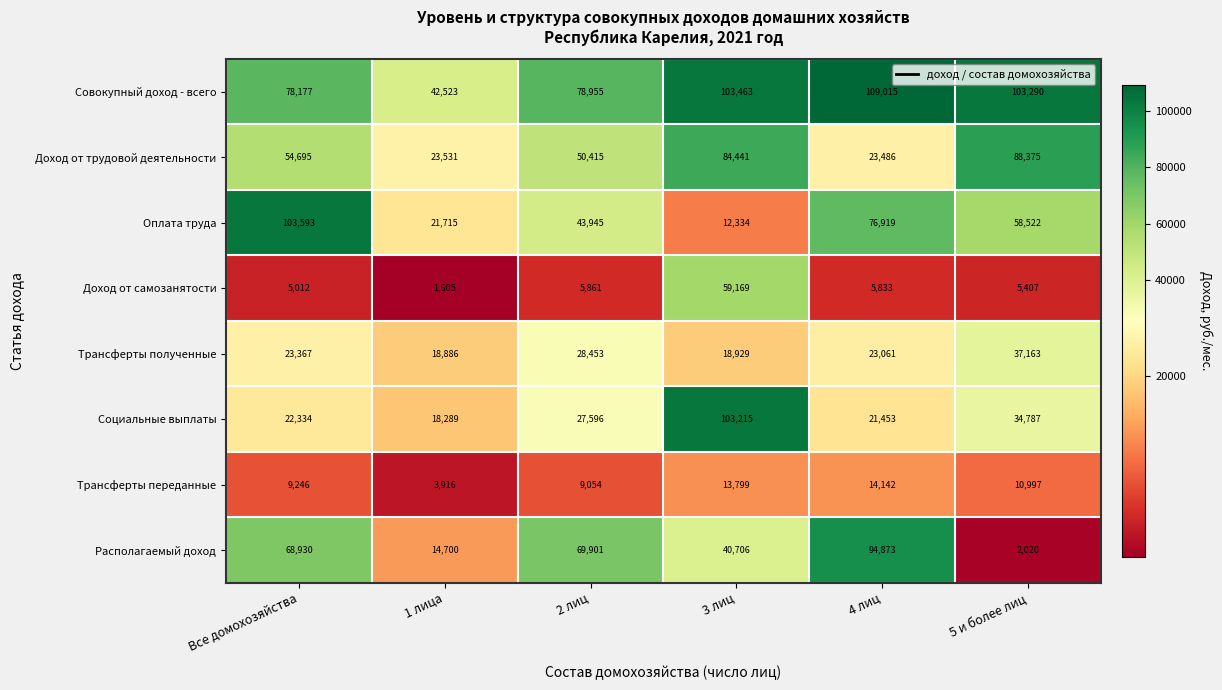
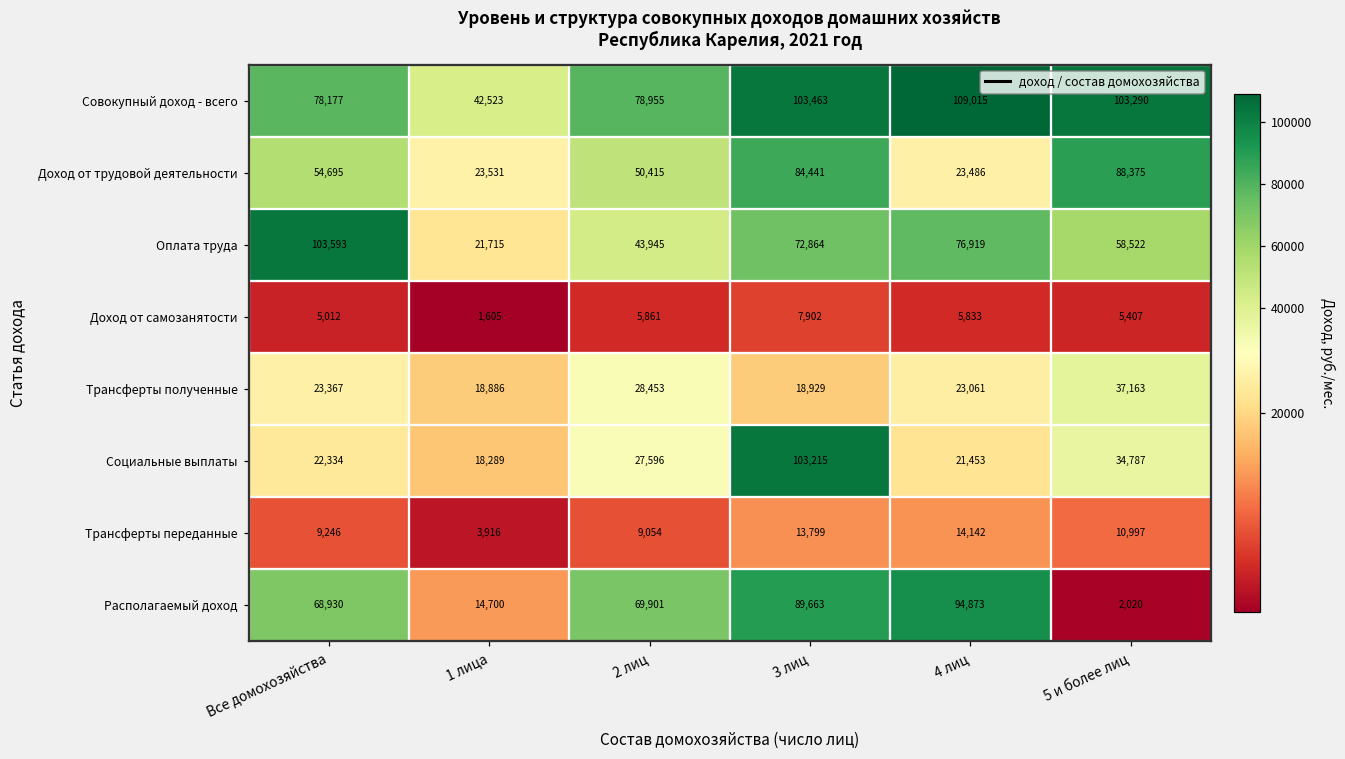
  {
    "Совокупный доход - всего": {
      "Все домохозяйства": "78,177",
      "1 лица": "42,523",
      "2 лиц": "78,955",
      "3 лиц": "103,463",
      "4 лиц": "109,015",
      "5 и более лиц": "103,290"
    },
    "Доход от трудовой деятельности": {
      "Все домохозяйства": "54,695",
      "1 лица": "23,531",
      "2 лиц": "50,415",
      "3 лиц": "84,441",
      "4 лиц": "23,486",
      "5 и более лиц": "88,375"
    },
    "Оплата труда": {
      "Все домохозяйства": "103,593",
      "1 лица": "21,715",
      "2 лиц": "43,945",
-     "3 лиц": "12,334",
+     "3 лиц": "72,864",
      "4 лиц": "76,919",
      "5 и более лиц": "58,522"
    },
    "Доход от самозанятости": {
      "Все домохозяйства": "5,012",
      "1 лица": "1,605",
      "2 лиц": "5,861",
-     "3 лиц": "59,169",
+     "3 лиц": "7,902",
      "4 лиц": "5,833",
      "5 и более лиц": "5,407"
    },
    "Трансферты полученные": {
      "Все домохозяйства": "23,367",
      "1 лица": "18,886",
      "2 лиц": "28,453",
      "3 лиц": "18,929",
      "4 лиц": "23,061",
      "5 и более лиц": "37,163"
    },
    "Социальные выплаты": {
      "Все домохозяйства": "22,334",
      "1 лица": "18,289",
      "2 лиц": "27,596",
      "3 лиц": "103,215",
      "4 лиц": "21,453",
      "5 и более лиц": "34,787"
    },
    "Трансферты переданные": {
      "Все домохозяйства": "9,246",
      "1 лица": "3,916",
      "2 лиц": "9,054",
      "3 лиц": "13,799",
      "4 лиц": "14,142",
      "5 и более лиц": "10,997"
    },
    "Располагаемый доход": {
      "Все домохозяйства": "68,930",
      "1 лица": "14,700",
      "2 лиц": "69,901",
-     "3 лиц": "40,706",
+     "3 лиц": "89,663",
      "4 лиц": "94,873",
      "5 и более лиц": "2,020"
    }
  }
